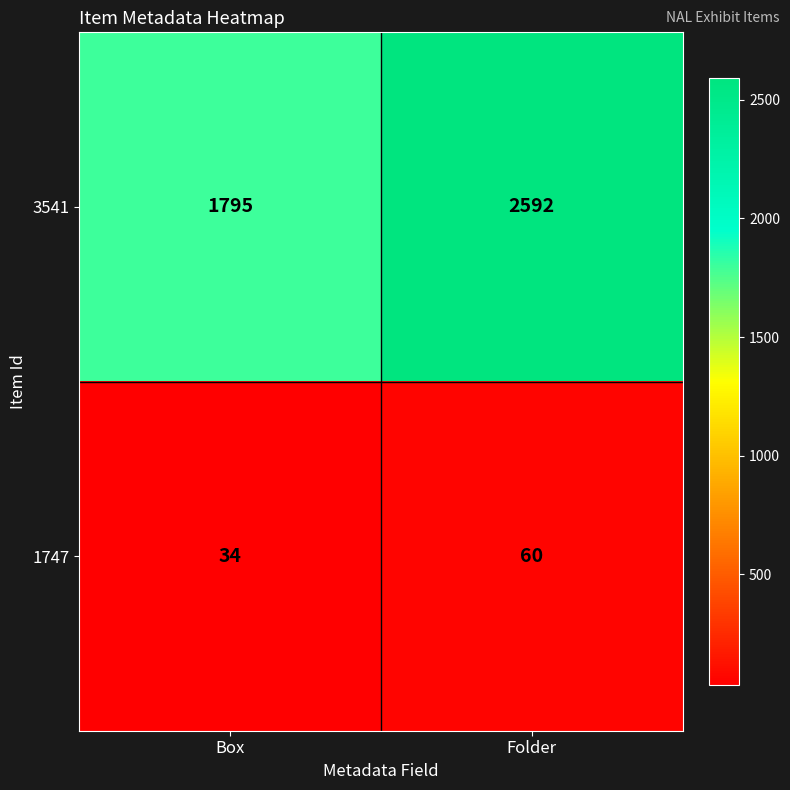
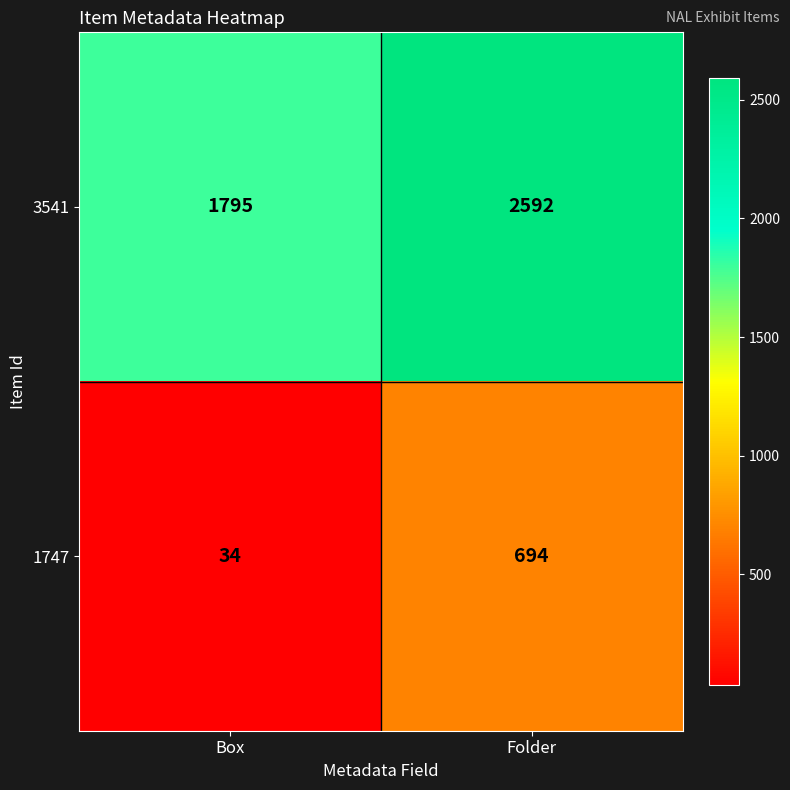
  {
    "3541": {
      "Box": 1795,
      "Folder": 2592
    },
    "1747": {
      "Box": 34,
-     "Folder": 60
+     "Folder": 694
    }
  }
